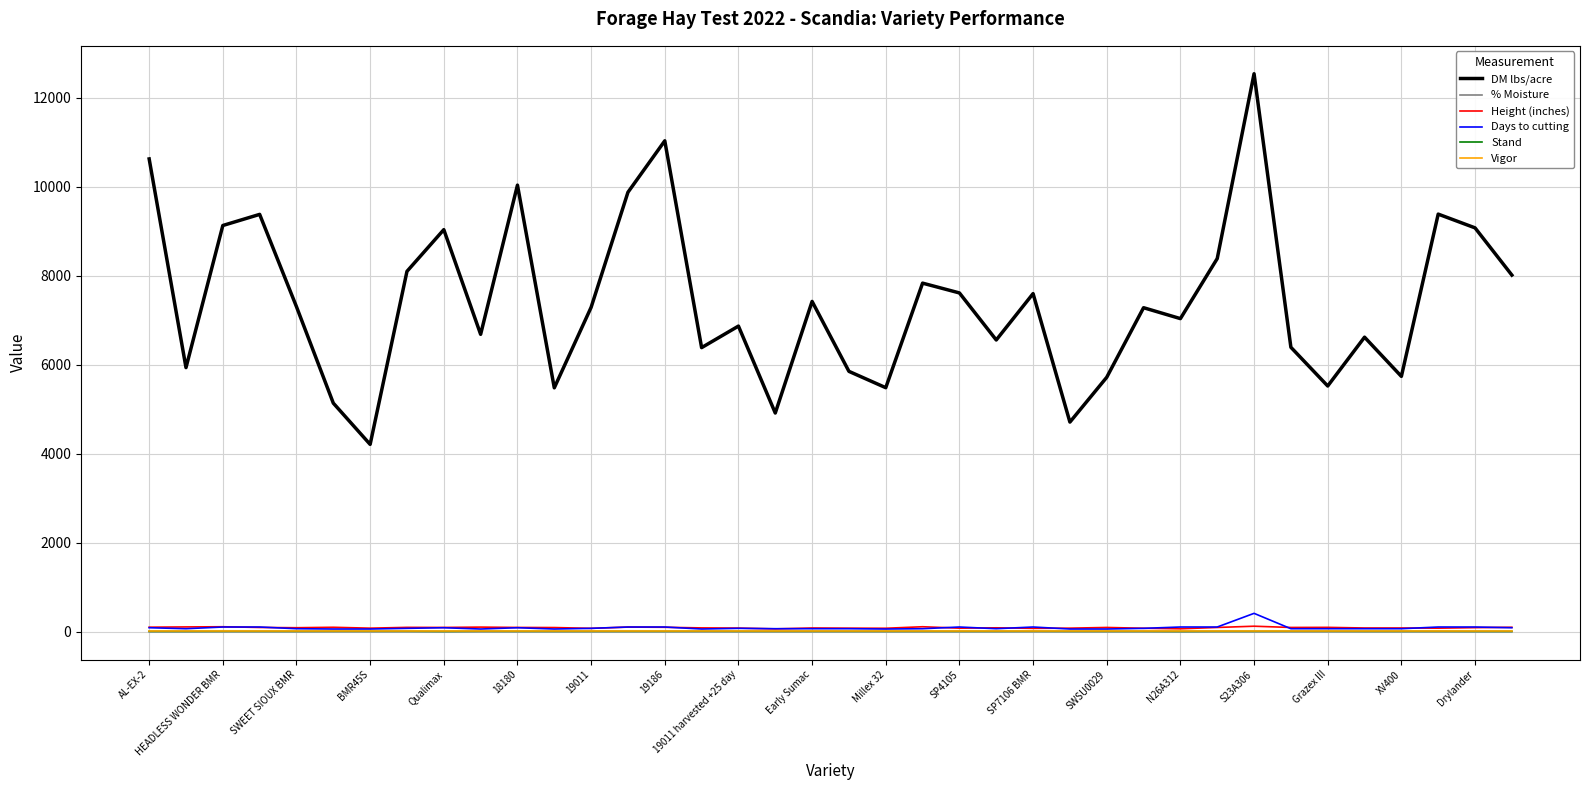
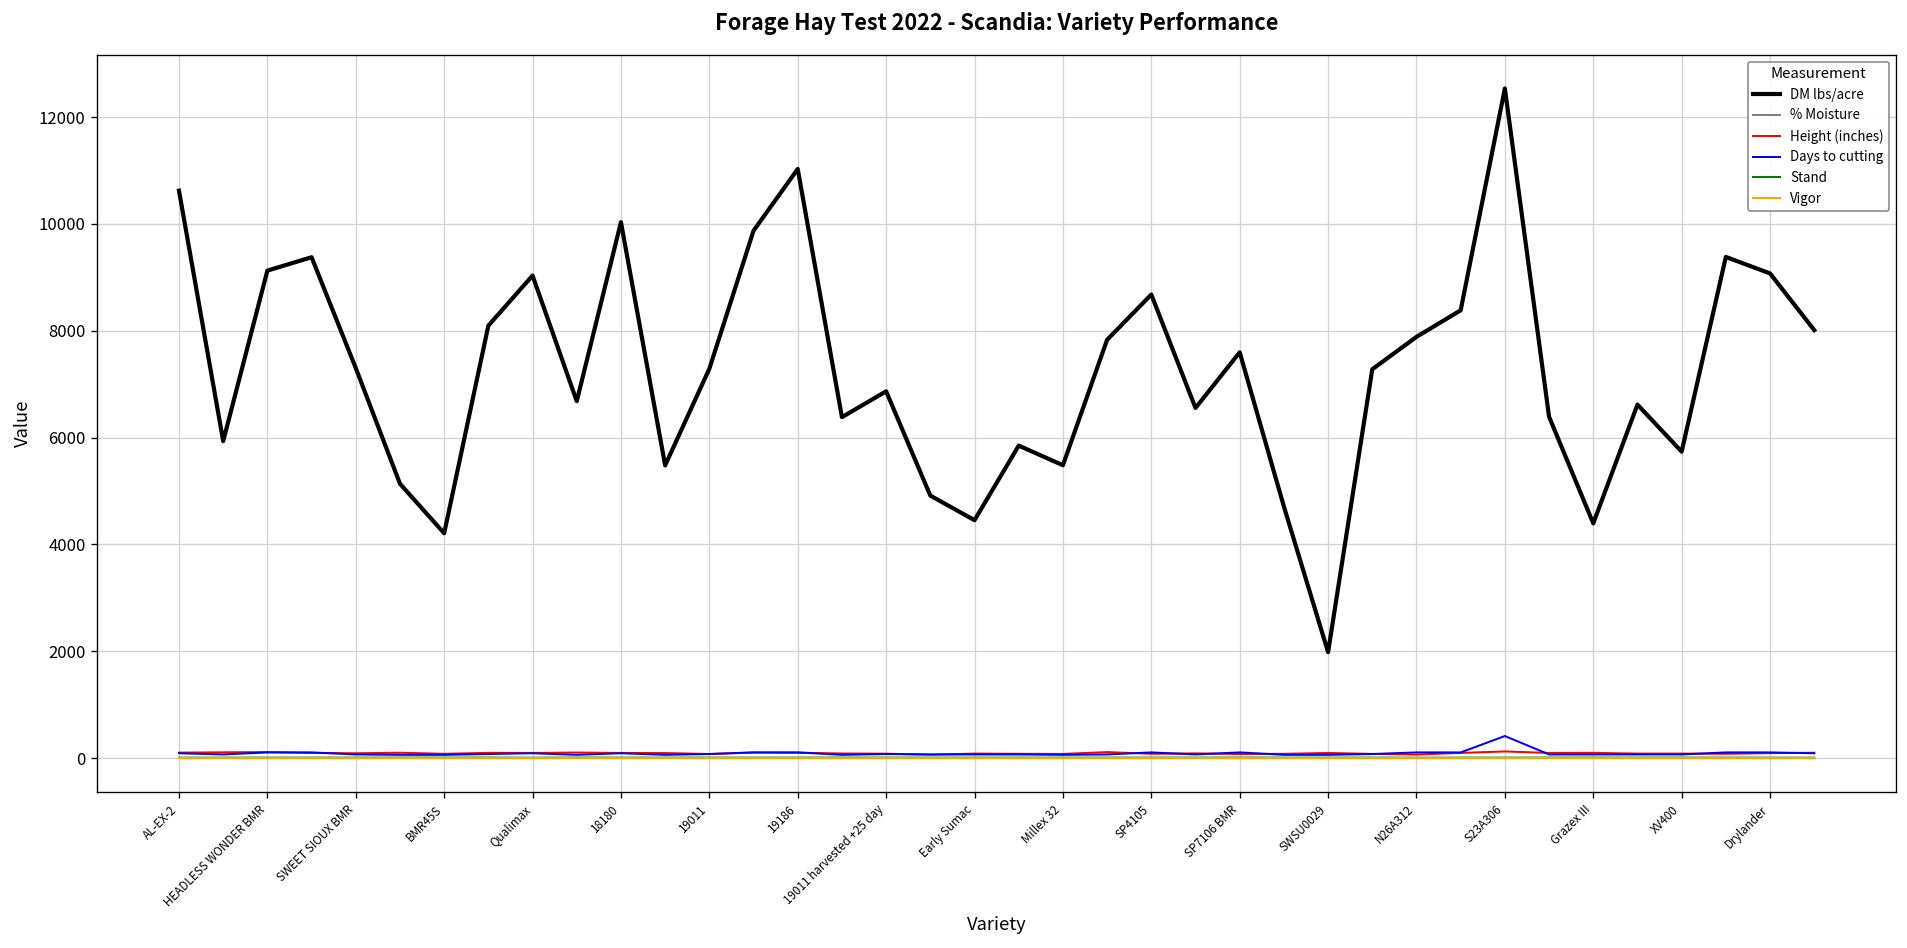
  {
    "DM lbs/acre": {
      "AL-EX-2": 10600,
      "HEADLESS WONDER BMR": 9100,
      "SWEET SIOUX BMR": 7300,
      "BMR45S": 4200,
      "Qualimax": 9000,
      "18180": 10000,
      "19011": 7300,
      "19186": 11000,
      "19011 harvested +25 day": 6900,
-     "Early Sumac": 7400,
+     "Early Sumac": 4500,
      "Millex 32": 5500,
-     "SP4105": 7600,
+     "SP4105": 8700,
      "SP7106 BMR": 7600,
-     "SWSU0029": 5700,
-     "N26A312": 7000,
+     "SWSU0029": 2000,
+     "N26A312": 7900,
      "S23A306": 12500,
-     "Grazex III": 5500,
+     "Grazex III": 4400,
      "XV400": 5700,
      "Drylander": 9100
    },
    "Height (inches)": {
      "S23A306": 100
    },
    "Days to cutting": {
      "S23A306": 400
    }
  }
